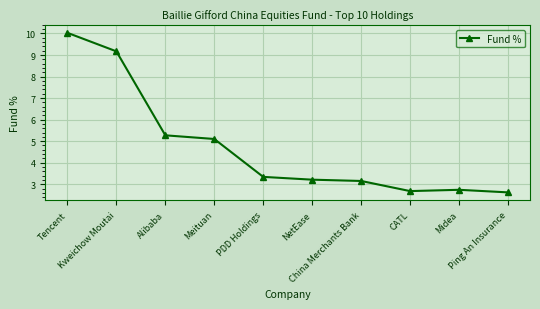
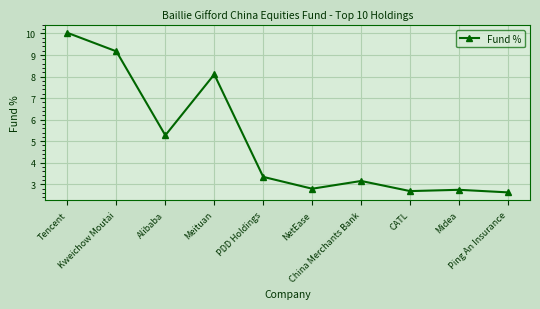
  {
    "Tencent": 10.0,
    "Kweichow Moutai": 9.2,
    "Alibaba": 5.3,
-   "Meituan": 5.1,
+   "Meituan": 8.1,
    "PDD Holdings": 3.3,
-   "NetEase": 3.2,
+   "NetEase": 2.8,
    "China Merchants Bank": 3.2,
    "CATL": 2.7,
    "Midea": 2.7,
    "Ping An Insurance": 2.6
  }
